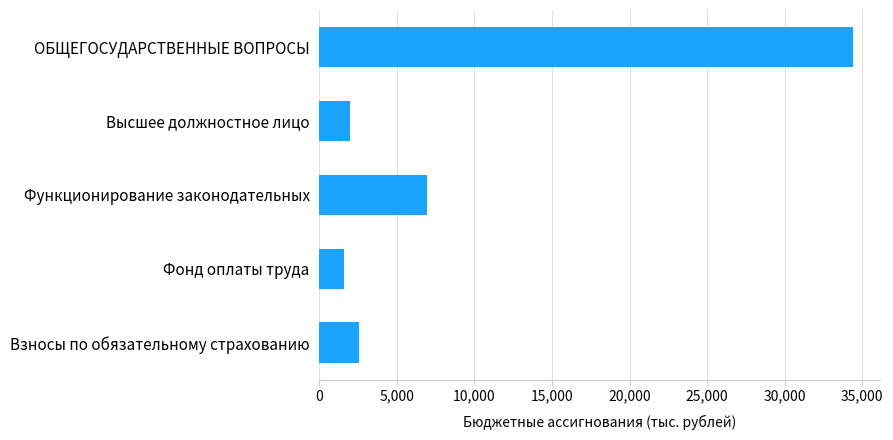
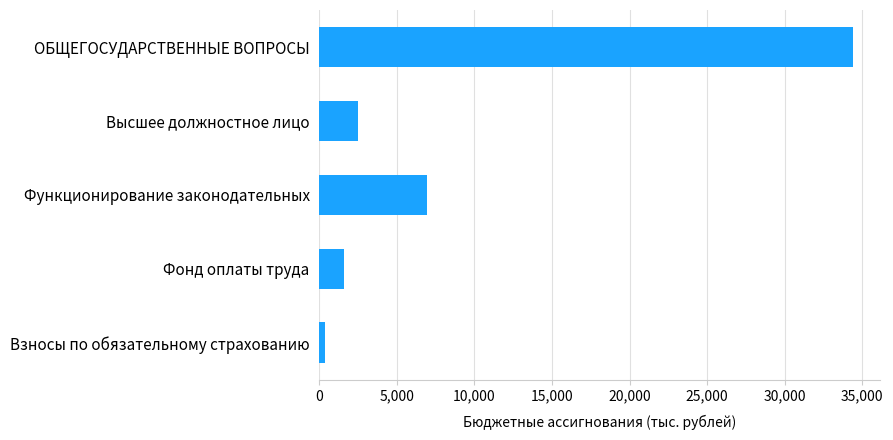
  {
    "ОБЩЕГОСУДАРСТВЕННЫЕ ВОПРОСЫ": "34,400",
-   "Высшее должностное лицо": "1,900",
+   "Высшее должностное лицо": "2,500",
    "Функционирование законодательных": "6,900",
    "Фонд оплаты труда": "1,600",
-   "Взносы по обязательному страхованию": "2,600"
+   "Взносы по обязательному страхованию": "400"
  }
